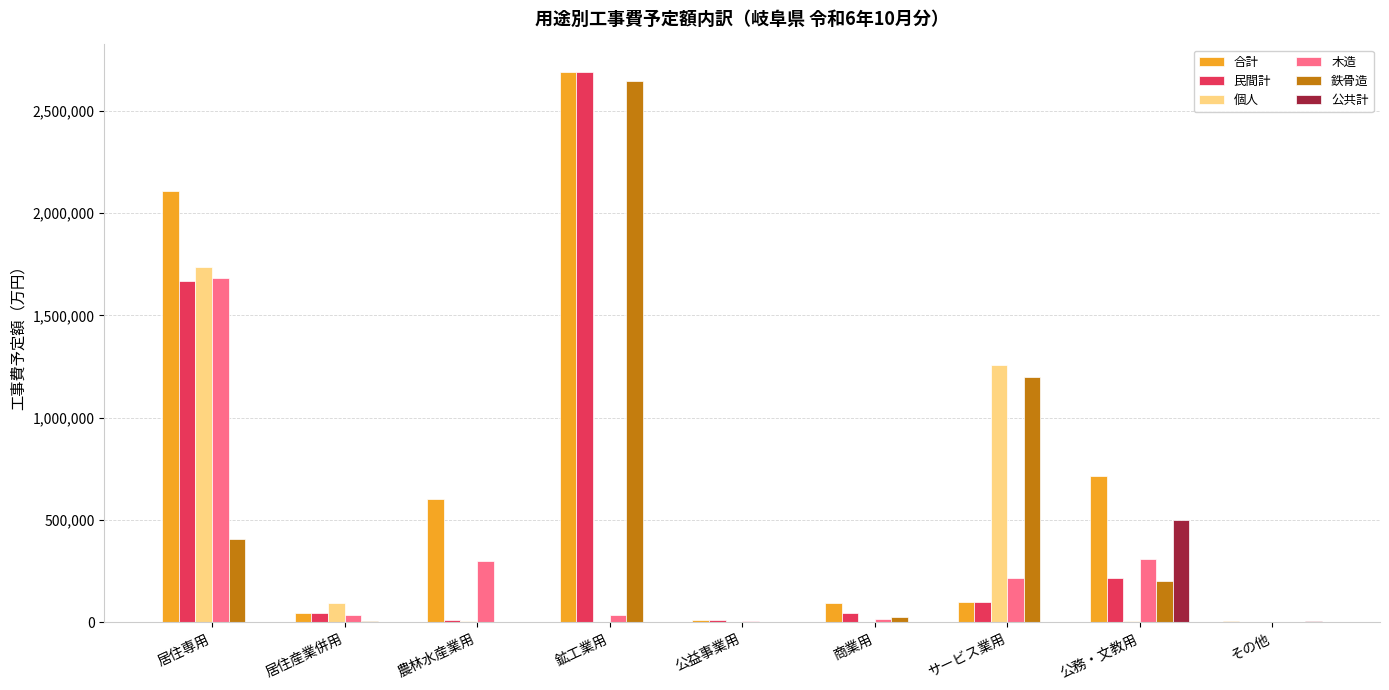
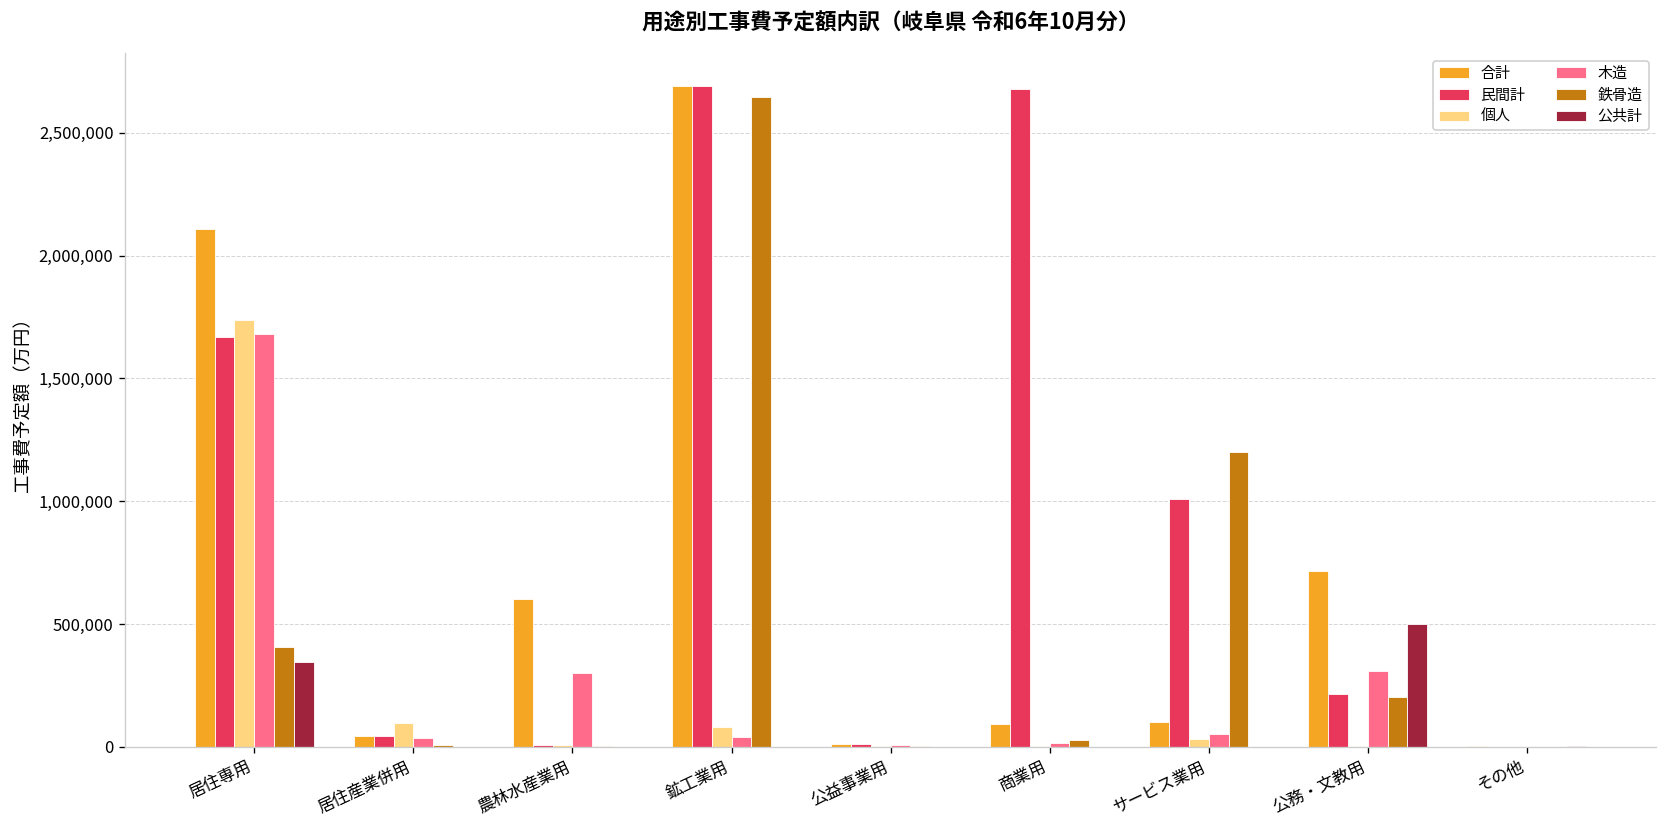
  {
    "合計": {
      "居住専用": "2,110,000",
      "居住産業併用": "40,000",
      "農林水産業用": "600,000",
      "鉱工業用": "2,690,000",
      "商業用": "90,000",
      "サービス業用": "100,000",
      "公務・文教用": "720,000"
    },
    "民間計": {
      "居住専用": "1,670,000",
      "居住産業併用": "40,000",
      "鉱工業用": "2,690,000",
-     "商業用": "40,000",
-     "サービス業用": "100,000",
+     "商業用": "2,680,000",
+     "サービス業用": "1,010,000",
      "公務・文教用": "220,000",
      "その他": "0"
    },
    "個人": {
      "居住専用": "1,740,000",
      "居住産業併用": "100,000",
-     "鉱工業用": "0",
-     "サービス業用": "1,260,000",
+     "鉱工業用": "80,000",
+     "サービス業用": "30,000",
      "その他": "0"
    },
    "木造": {
      "居住専用": "1,680,000",
      "居住産業併用": "40,000",
      "農林水産業用": "300,000",
      "鉱工業用": "40,000",
      "商業用": "20,000",
-     "サービス業用": "220,000",
+     "サービス業用": "50,000",
      "公務・文教用": "310,000",
      "その他": "0"
    },
    "鉄骨造": {
      "居住専用": "410,000",
      "鉱工業用": "2,650,000",
      "商業用": "30,000",
      "サービス業用": "1,200,000",
      "公務・文教用": "200,000",
      "その他": "0"
    },
    "公共計": {
-     "居住専用": "0",
+     "居住専用": "340,000",
      "居住産業併用": "0",
      "農林水産業用": "0",
      "鉱工業用": "0",
      "公益事業用": "0",
      "商業用": "0",
      "公務・文教用": "500,000"
    }
  }
